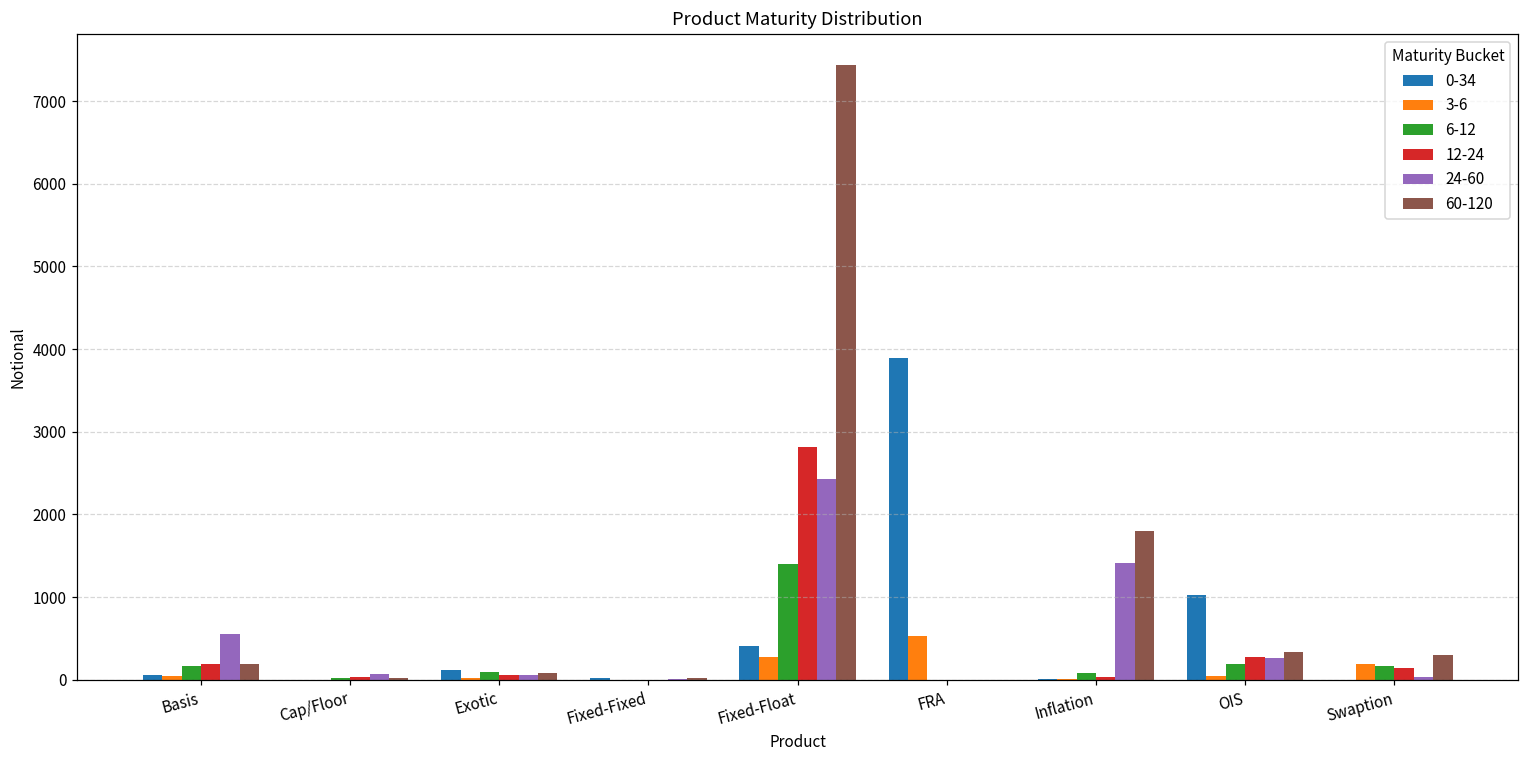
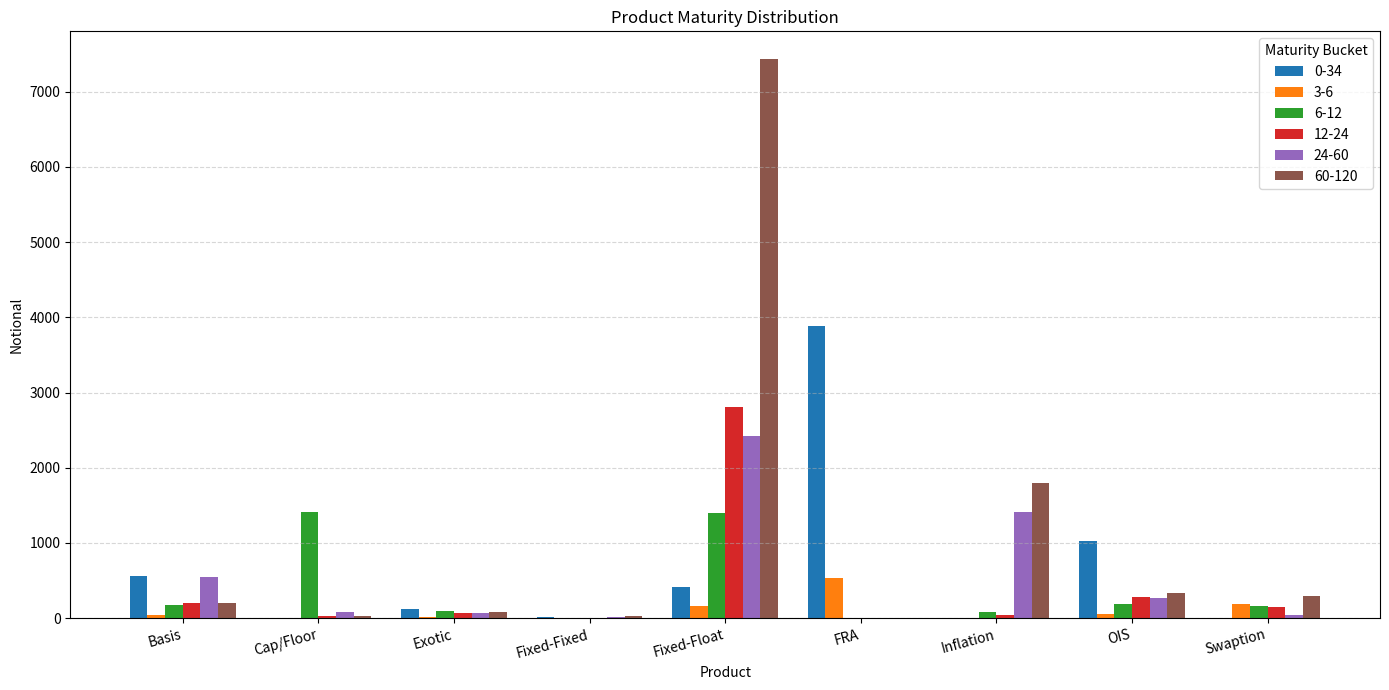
  {
    "0-34": {
-     "Basis": 100,
+     "Basis": 600,
      "Exotic": 100,
      "Fixed-Float": 400,
      "FRA": 3900,
      "OIS": 1000
    },
    "3-6": {
      "Basis": 0,
      "Cap/Floor": 0,
-     "Fixed-Float": 300,
+     "Fixed-Float": 200,
      "FRA": 500,
      "OIS": 100,
      "Swaption": 200
    },
    "6-12": {
      "Basis": 200,
-     "Cap/Floor": 0,
+     "Cap/Floor": 1400,
      "Exotic": 100,
      "Fixed-Float": 1400,
      "Inflation": 100,
      "OIS": 200,
      "Swaption": 200
    },
    "12-24": {
      "Basis": 200,
      "Exotic": 100,
      "Fixed-Fixed": 0,
      "Fixed-Float": 2800,
      "FRA": 0,
      "Inflation": 0,
      "OIS": 300,
      "Swaption": 100
    },
    "24-60": {
      "Basis": 600,
      "Cap/Floor": 100,
      "Exotic": 100,
      "Fixed-Float": 2400,
      "FRA": 0,
      "Inflation": 1400,
      "OIS": 300,
      "Swaption": 0
    },
    "60-120": {
      "Basis": 200,
      "Exotic": 100,
      "Fixed-Float": 7400,
      "FRA": 0,
      "Inflation": 1800,
      "OIS": 300,
      "Swaption": 300
    }
  }
